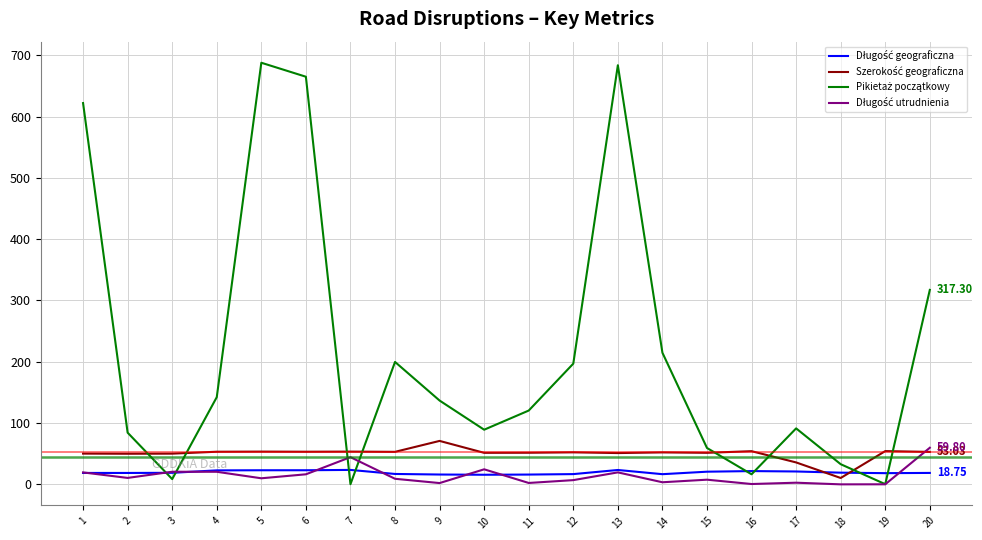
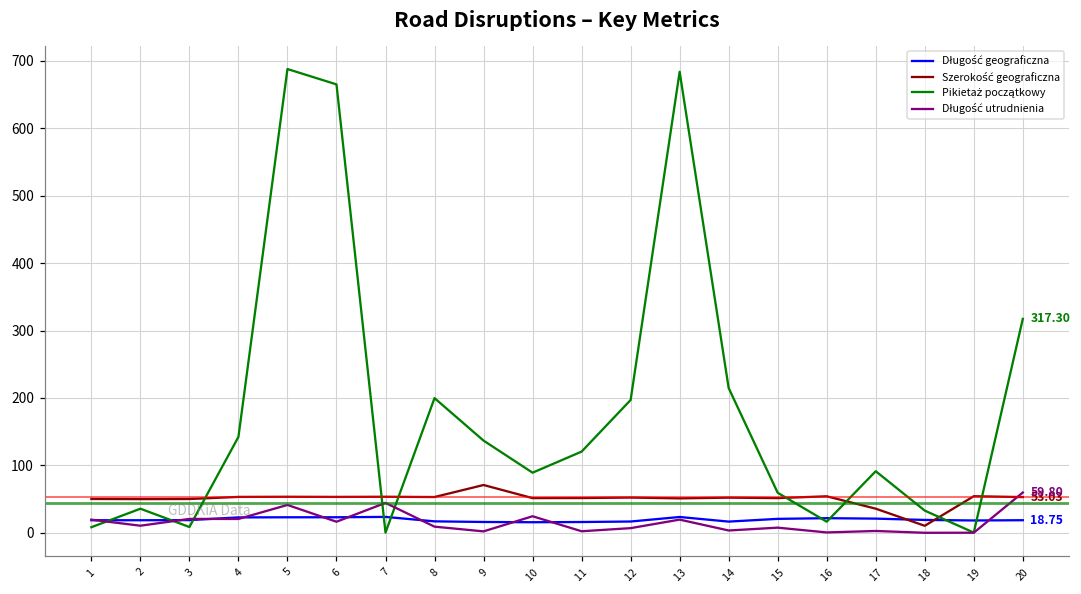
  {
    "Długość geograficzna": {
      "20": 18.75
    },
    "Szerokość geograficzna": {
      "1": 50,
      "2": 50,
      "3": 50,
      "4": 50,
      "5": 50,
      "6": 50,
      "7": 50,
      "8": 50,
      "9": 70,
      "10": 50,
      "11": 50,
      "12": 50,
      "13": 50,
      "14": 50,
      "15": 50,
      "16": 50,
      "17": 40,
      "18": 10,
      "19": 50
    },
    "Pikietaż początkowy": {
-     "1": 620,
-     "2": 80,
+     "1": 10,
+     "2": 40,
      "3": 10,
      "4": 140,
      "5": 690,
      "6": 670,
      "7": 0,
      "8": 200,
      "9": 140,
      "10": 90,
      "11": 120,
      "12": 200,
      "13": 680,
      "14": 210,
      "15": 60,
      "16": 20,
      "17": 90,
      "18": 30
    },
    "Długość utrudnienia": {
      "2": 10,
-     "5": 10,
+     "5": 40,
      "6": 20,
      "7": 40,
      "8": 10,
      "9": 0,
      "10": 20,
      "11": 0,
      "12": 10,
      "14": 0,
      "15": 10,
      "16": 0,
      "17": 0,
      "18": 0
    }
  }
